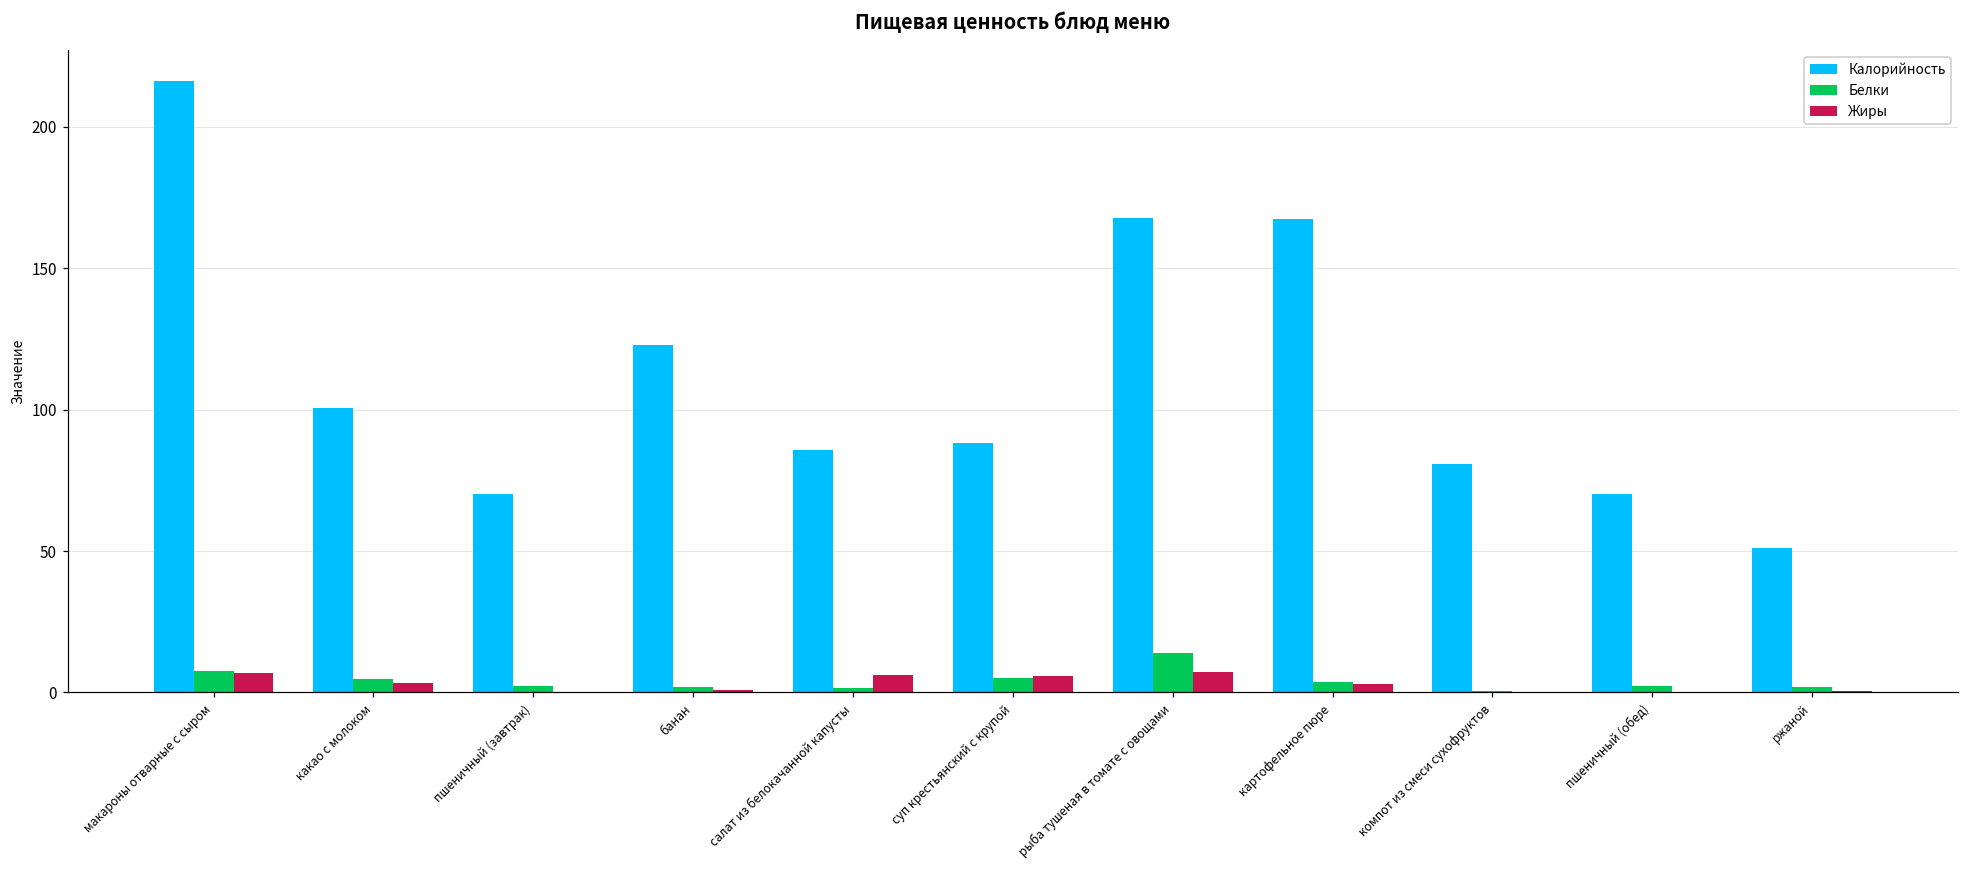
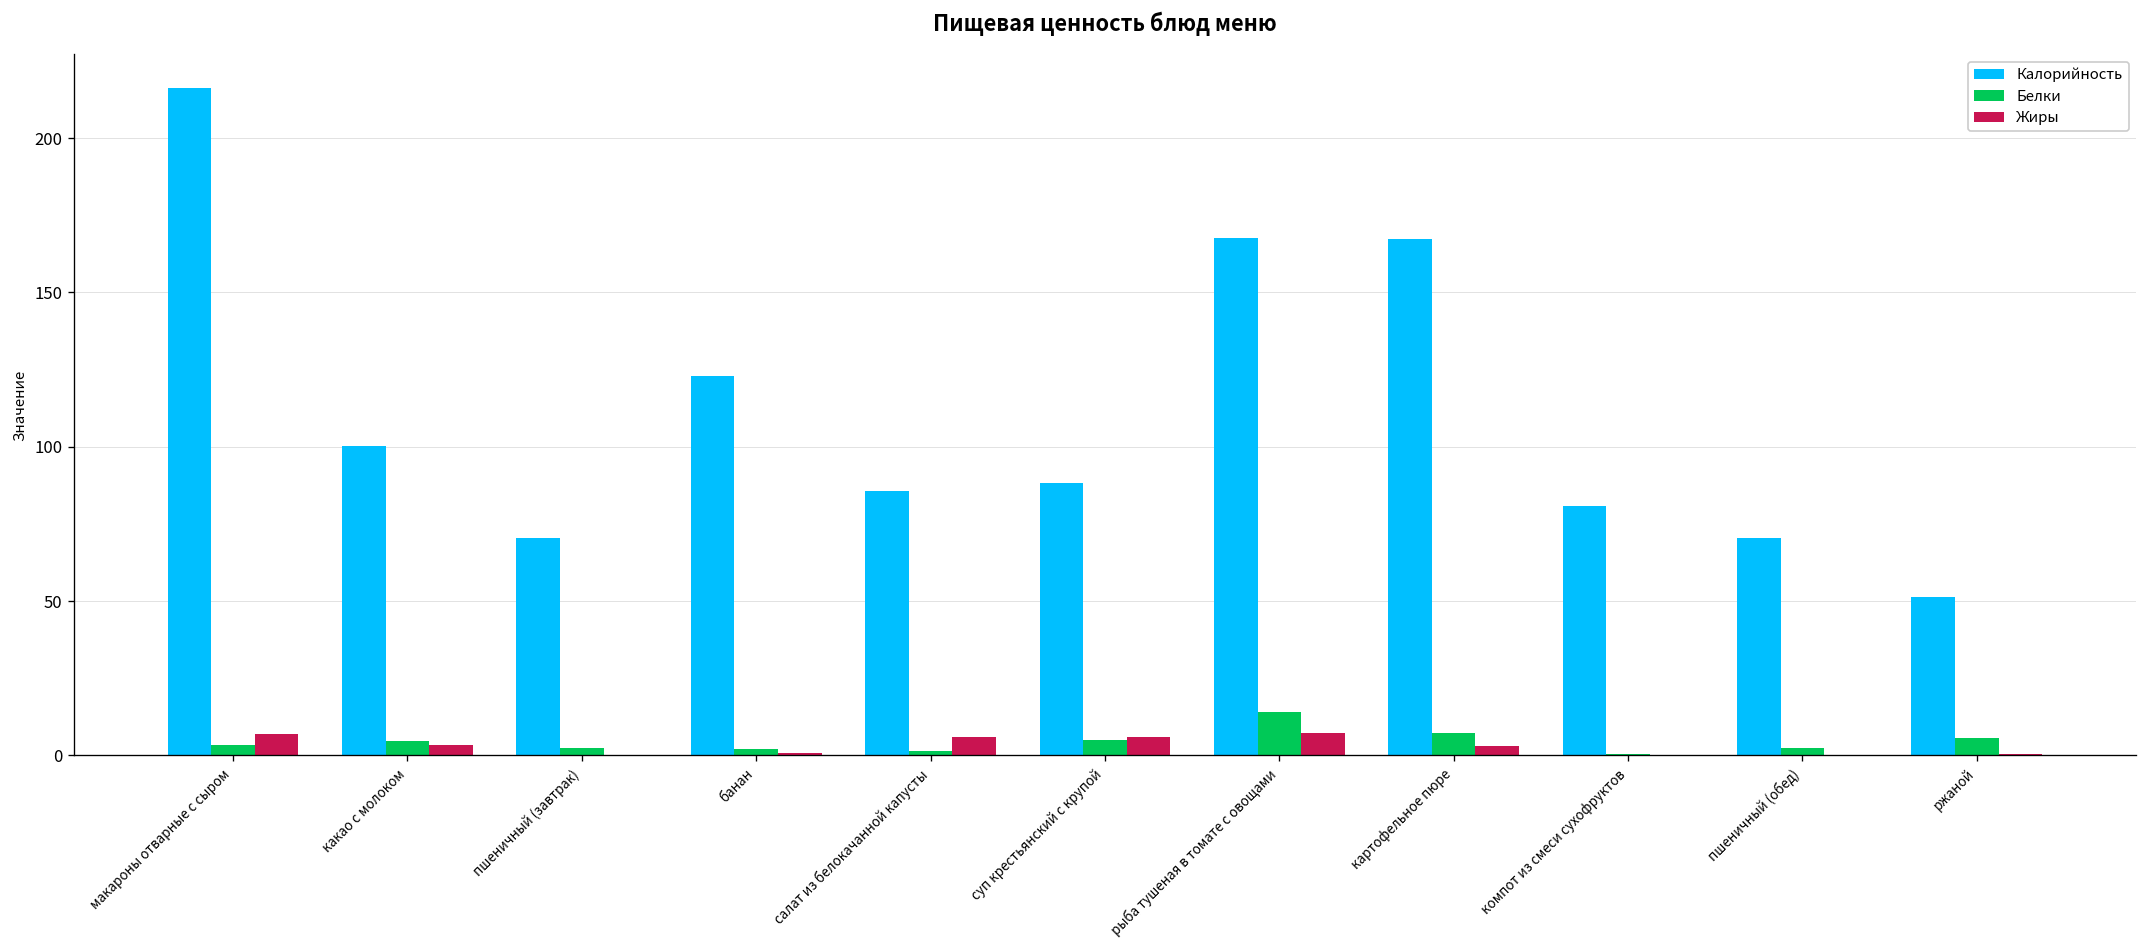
  {
    "Калорийность": {
      "макароны отварные с сыром": 216,
      "какао с молоком": 100,
      "пшеничный (завтрак)": 70,
      "банан": 123,
      "салат из белокачанной капусты": 86,
      "суп крестьянский с крупой": 88,
      "рыба тушеная в томате с овощами": 168,
      "картофельное пюре": 167,
      "компот из смеси сухофруктов": 81,
      "пшеничный (обед)": 70,
      "ржаной": 51
    },
    "Белки": {
-     "макароны отварные с сыром": 8,
+     "макароны отварные с сыром": 3,
      "какао с молоком": 5,
      "пшеничный (завтрак)": 2,
      "банан": 2,
      "салат из белокачанной капусты": 2,
      "суп крестьянский с крупой": 5,
      "рыба тушеная в томате с овощами": 14,
-     "картофельное пюре": 4,
+     "картофельное пюре": 7,
      "пшеничный (обед)": 2,
-     "ржаной": 2
+     "ржаной": 6
    },
    "Жиры": {
      "макароны отварные с сыром": 7,
      "какао с молоком": 4,
      "салат из белокачанной капусты": 6,
      "суп крестьянский с крупой": 6,
      "рыба тушеная в томате с овощами": 7,
      "картофельное пюре": 3,
      "компот из смеси сухофруктов": 0
    }
  }
